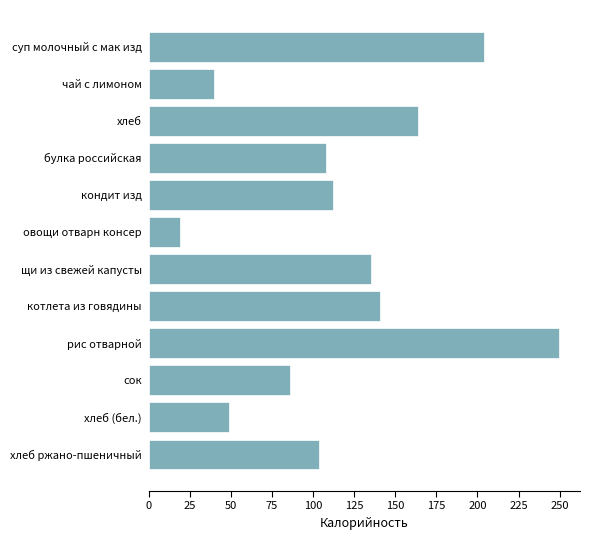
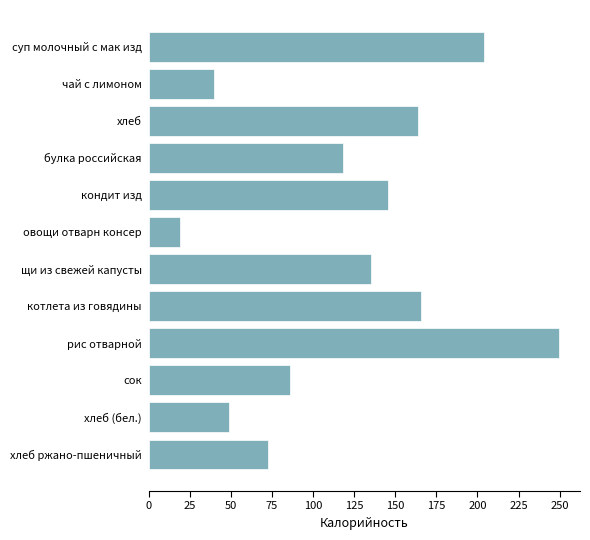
  {
    "суп молочный с мак изд": 204,
    "чай с лимоном": 40,
    "хлеб": 164,
-   "булка российская": 108,
-   "кондит изд": 112,
+   "булка российская": 119,
+   "кондит изд": 146,
    "овощи отварн консер": 19,
    "щи из свежей капусты": 135,
-   "котлета из говядины": 141,
+   "котлета из говядины": 166,
    "рис отварной": 250,
    "сок": 86,
    "хлеб (бел.)": 49,
-   "хлеб ржано-пшеничный": 103
+   "хлеб ржано-пшеничный": 73
  }
